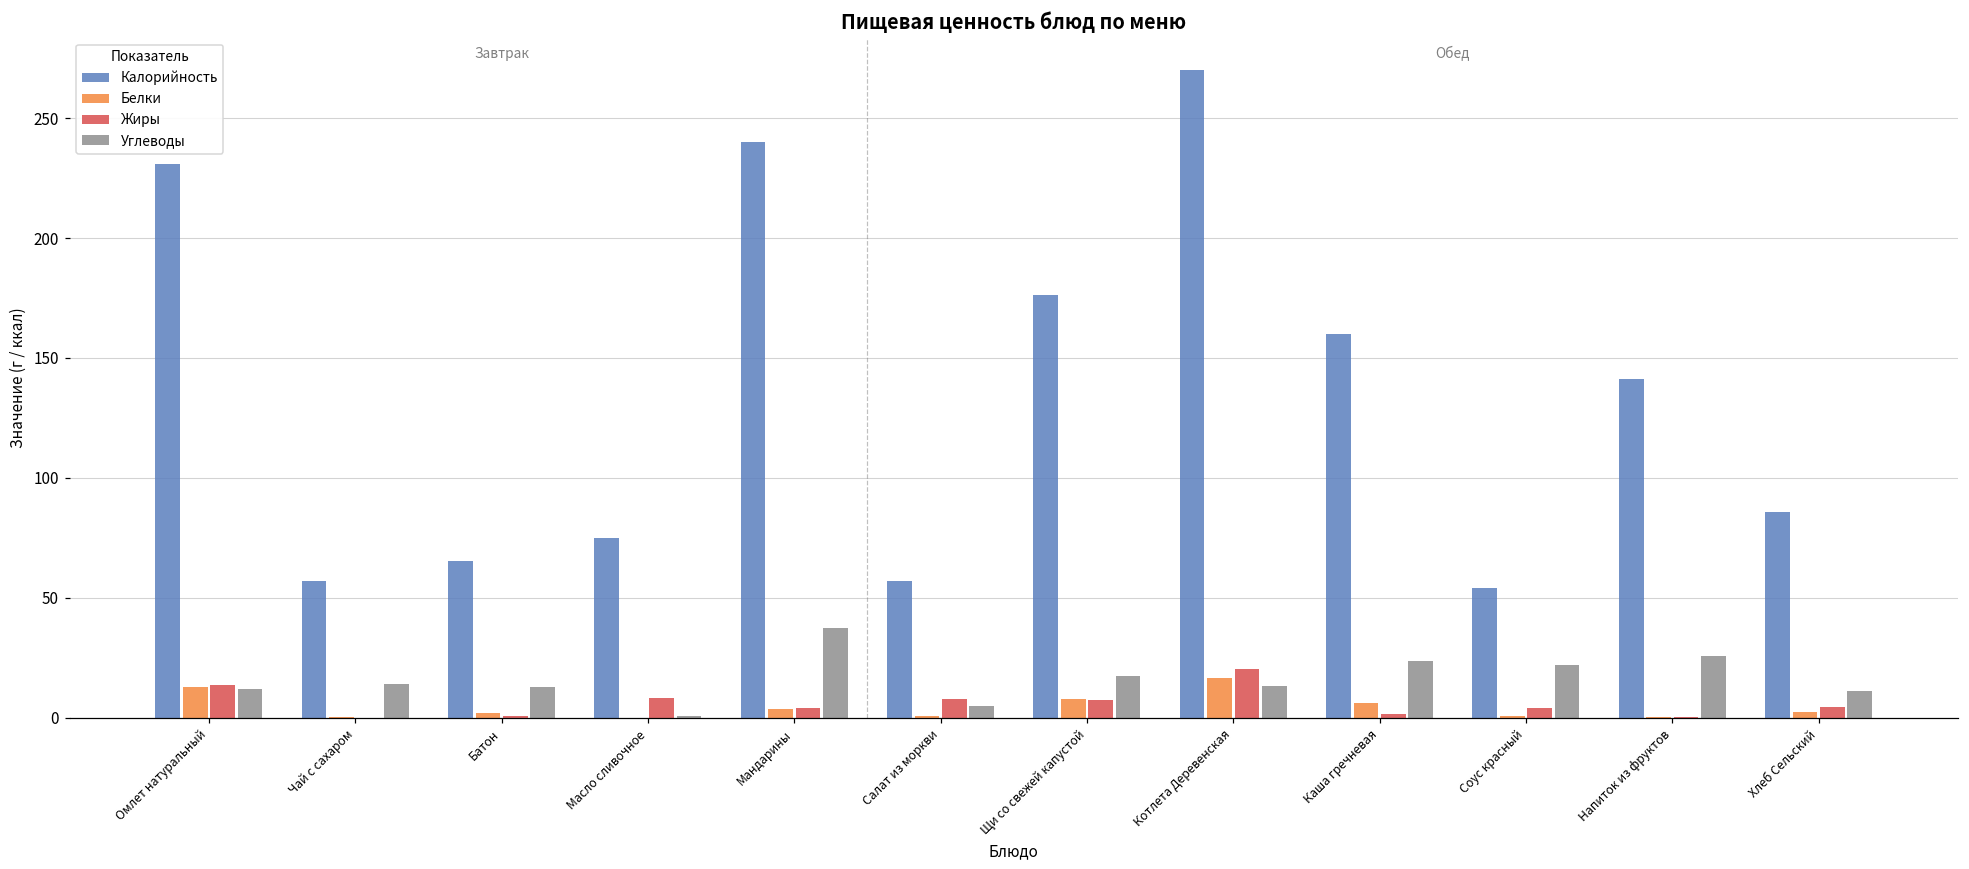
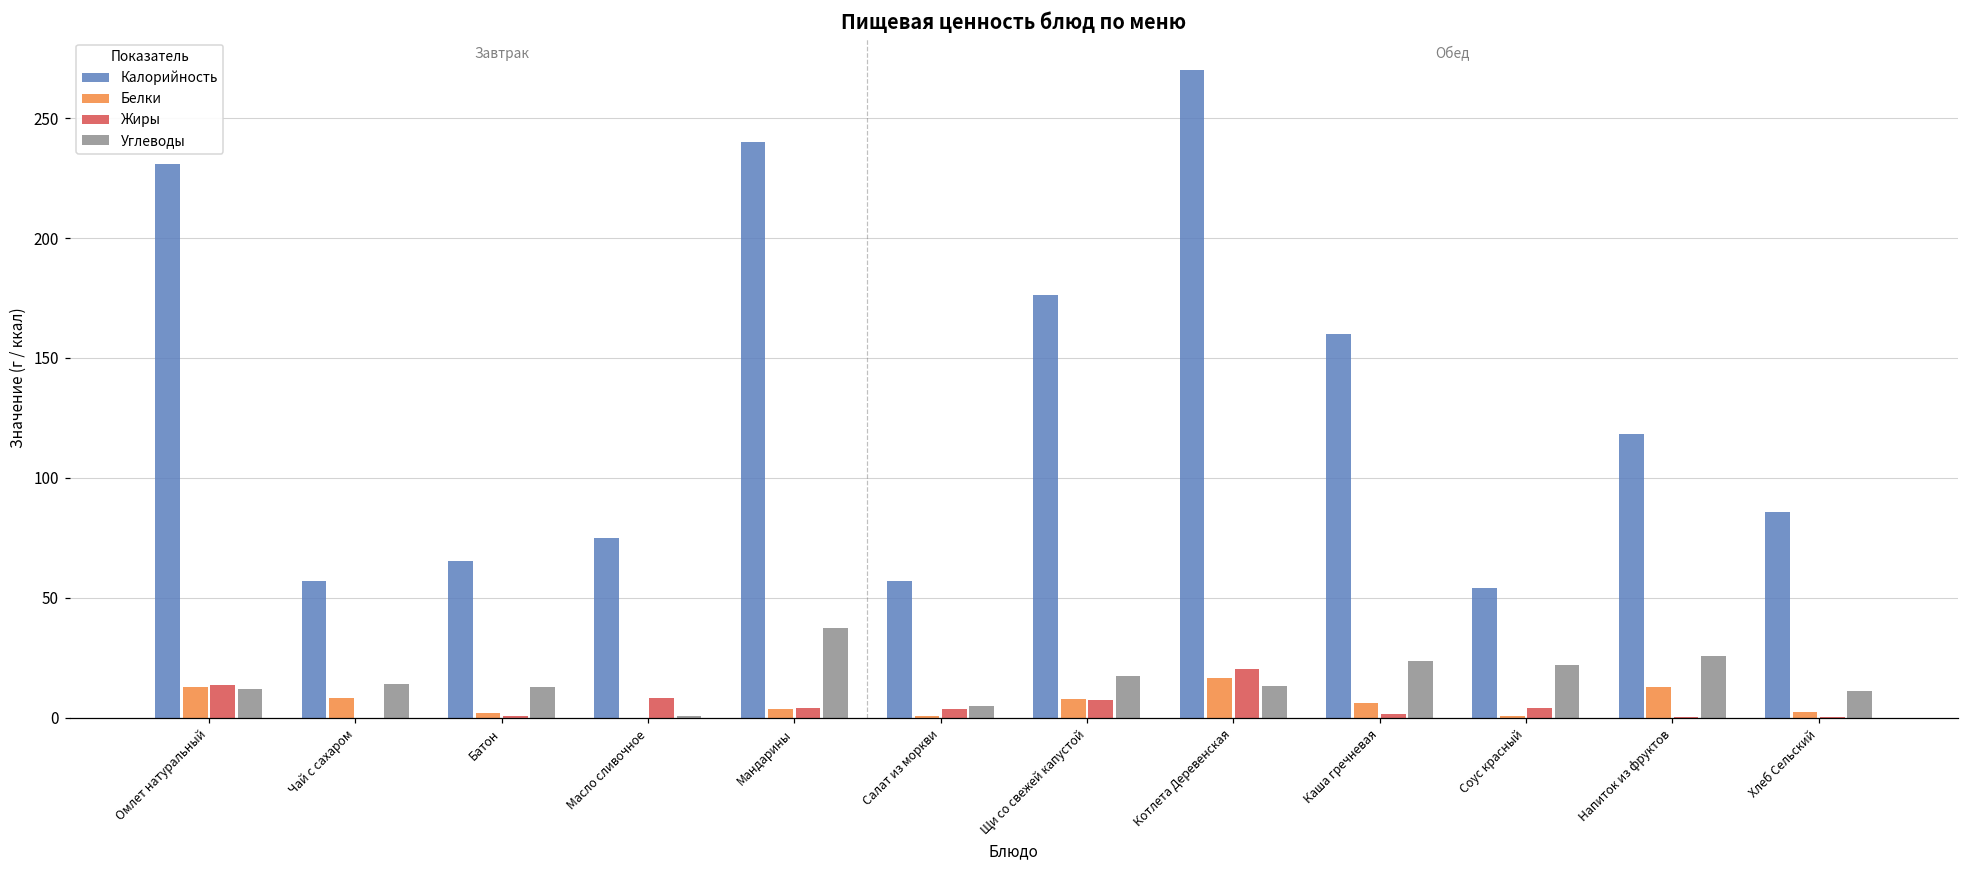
  {
    "Калорийность": {
      "Омлет натуральный": 231,
      "Чай с сахаром": 57,
      "Батон": 66,
      "Масло сливочное": 75,
      "Мандарины": 240,
      "Салат из моркви": 57,
      "Щи со свежей капустой": 176,
      "Котлета Деревенская": 270,
      "Каша гречневая": 160,
      "Соус красный": 54,
-     "Напиток из фруктов": 141,
+     "Напиток из фруктов": 118,
      "Хлеб Сельский": 86
    },
    "Белки": {
      "Омлет натуральный": 13,
-     "Чай с сахаром": 0,
+     "Чай с сахаром": 8,
      "Батон": 2,
      "Мандарины": 4,
      "Щи со свежей капустой": 8,
      "Котлета Деревенская": 17,
      "Каша гречневая": 6,
-     "Напиток из фруктов": 0,
+     "Напиток из фруктов": 13,
      "Хлеб Сельский": 2
    },
    "Жиры": {
      "Омлет натуральный": 14,
      "Чай с сахаром": 0,
      "Масло сливочное": 8,
      "Мандарины": 4,
-     "Салат из моркви": 8,
+     "Салат из моркви": 4,
      "Щи со свежей капустой": 7,
      "Котлета Деревенская": 20,
      "Каша гречневая": 2,
      "Соус красный": 4,
-     "Хлеб Сельский": 5
+     "Хлеб Сельский": 0
    },
    "Углеводы": {
      "Омлет натуральный": 12,
      "Чай с сахаром": 14,
      "Батон": 13,
      "Мандарины": 37,
      "Салат из моркви": 5,
      "Щи со свежей капустой": 17,
      "Котлета Деревенская": 13,
      "Каша гречневая": 24,
      "Соус красный": 22,
      "Напиток из фруктов": 26,
      "Хлеб Сельский": 11
    }
  }
